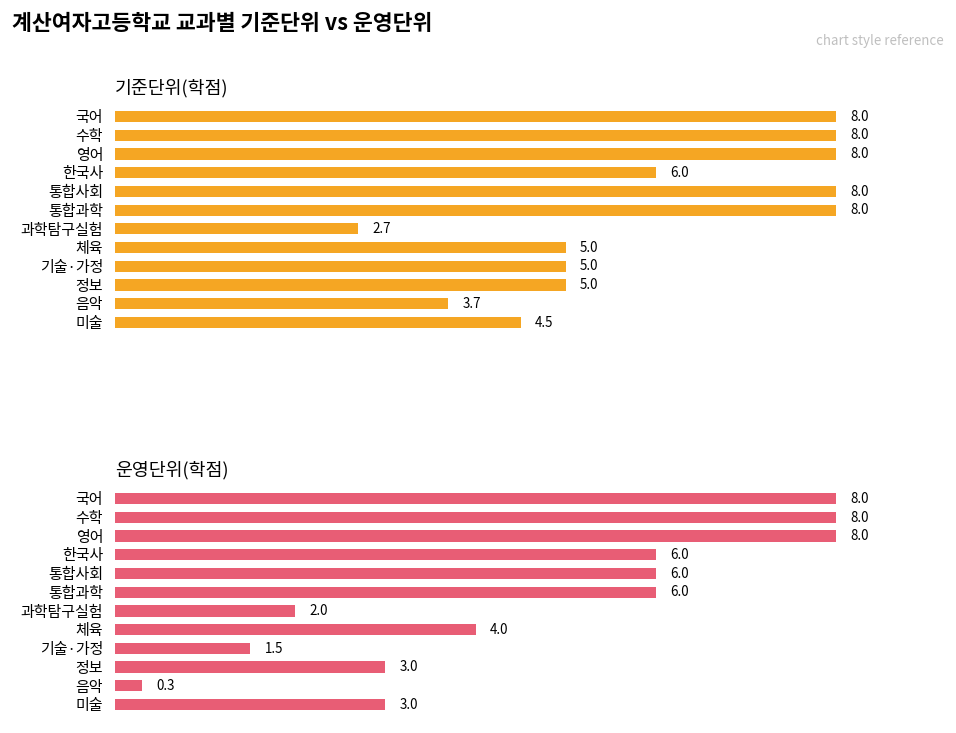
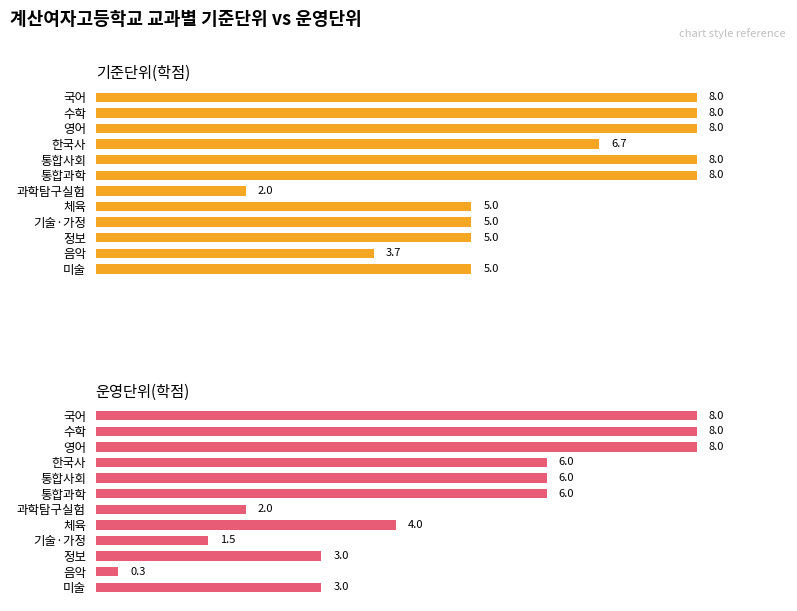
  {
    "기준단위(학점)": {
      "국어": 8.0,
      "수학": 8.0,
      "영어": 8.0,
-     "한국사": 6.0,
+     "한국사": 6.7,
      "통합사회": 8.0,
      "통합과학": 8.0,
-     "과학탐구실험": 2.7,
+     "과학탐구실험": 2.0,
      "체육": 5.0,
      "기술·가정": 5.0,
      "정보": 5.0,
      "음악": 3.7,
-     "미술": 4.5
+     "미술": 5.0
    },
    "운영단위(학점)": {
      "국어": 8.0,
      "수학": 8.0,
      "영어": 8.0,
      "한국사": 6.0,
      "통합사회": 6.0,
      "통합과학": 6.0,
      "과학탐구실험": 2.0,
      "체육": 4.0,
      "기술·가정": 1.5,
      "정보": 3.0,
      "음악": 0.3,
      "미술": 3.0
    }
  }
